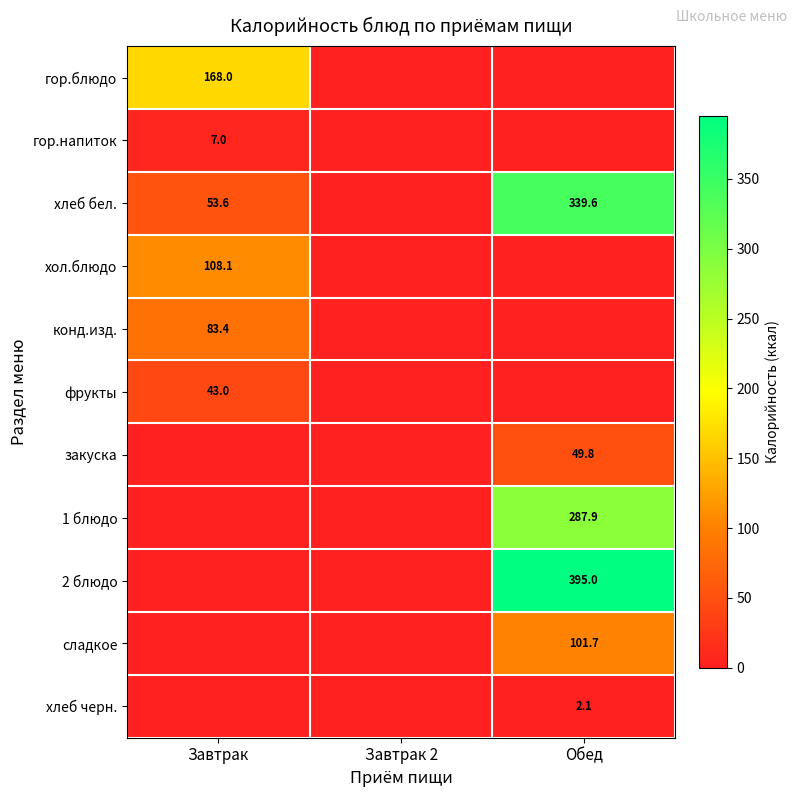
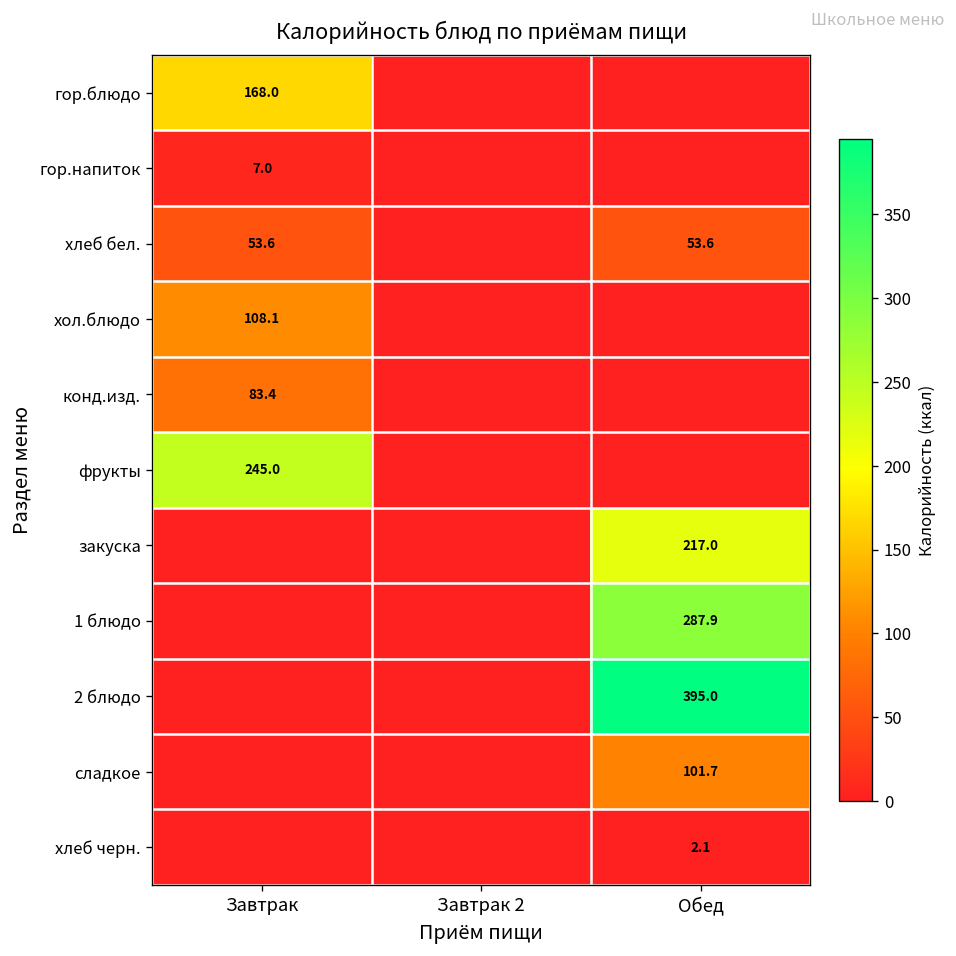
  {
    "гор.блюдо": {
      "Завтрак": 168.0
    },
    "гор.напиток": {
      "Завтрак": 7.0
    },
    "хлеб бел.": {
      "Завтрак": 53.6,
-     "Обед": 339.6
+     "Обед": 53.6
    },
    "хол.блюдо": {
      "Завтрак": 108.1
    },
    "конд.изд.": {
      "Завтрак": 83.4
    },
    "фрукты": {
-     "Завтрак": 43.0
+     "Завтрак": 245.0
    },
    "закуска": {
-     "Обед": 49.8
+     "Обед": 217.0
    },
    "1 блюдо": {
      "Обед": 287.9
    },
    "2 блюдо": {
      "Обед": 395.0
    },
    "сладкое": {
      "Обед": 101.7
    },
    "хлеб черн.": {
      "Обед": 2.1
    }
  }
